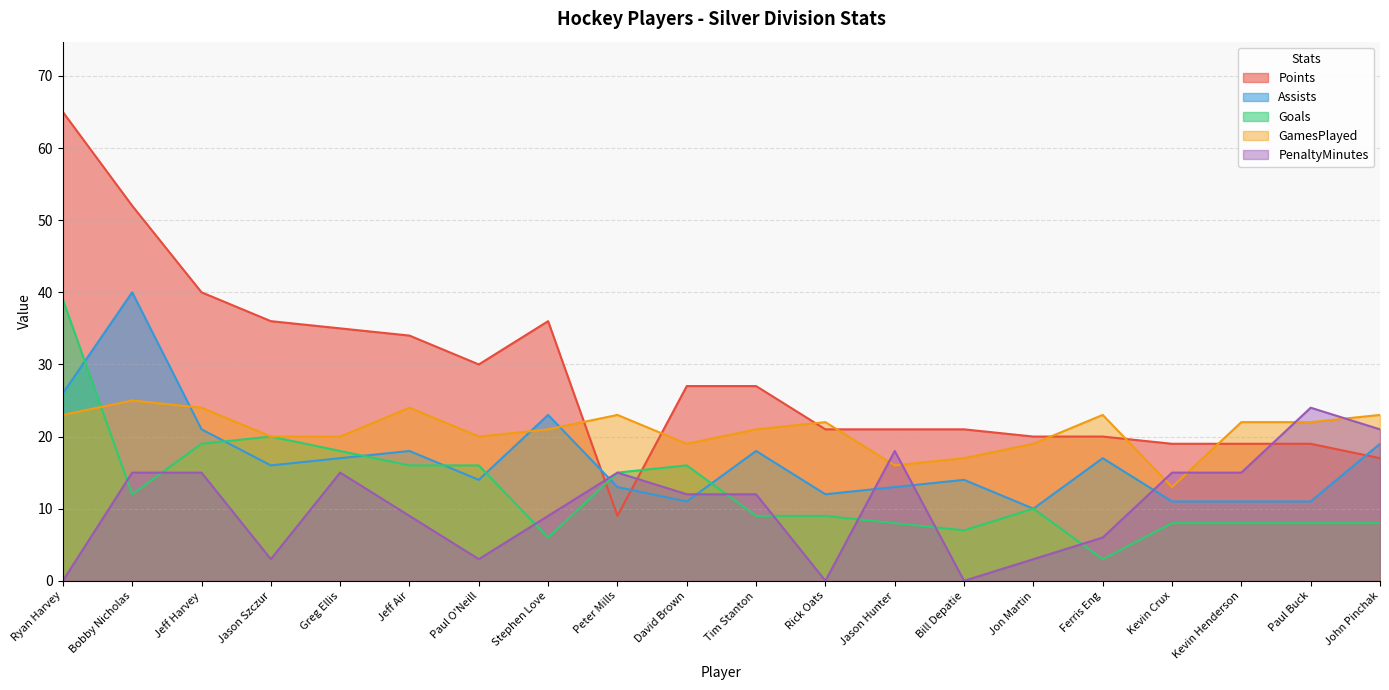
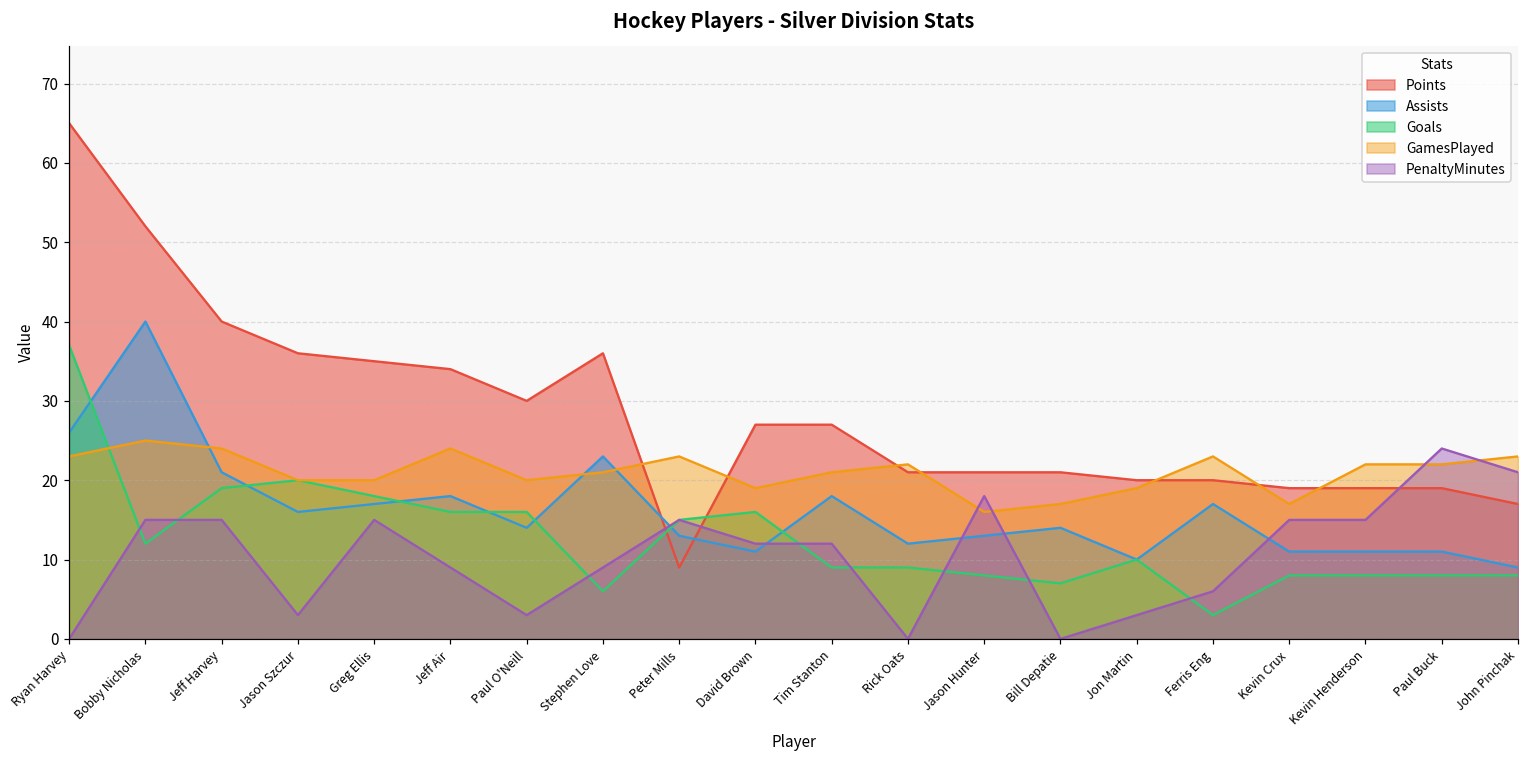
  {
    "Points": {
      "Ryan Harvey": 65,
      "Bobby Nicholas": 52,
      "Jeff Harvey": 40,
      "Jason Szczur": 36,
      "Greg Ellis": 35,
      "Jeff Air": 34,
      "Paul O'Neill": 30,
      "Stephen Love": 36,
      "Peter Mills": 9,
      "David Brown": 27,
      "Tim Stanton": 27,
      "Rick Oats": 21,
      "Jason Hunter": 21,
      "Bill Depatie": 21,
      "Jon Martin": 20,
      "Ferris Eng": 20,
      "Kevin Crux": 19,
      "Kevin Henderson": 19,
      "Paul Buck": 19,
      "John Pinchak": 17
    },
    "Assists": {
      "Ryan Harvey": 26,
      "Bobby Nicholas": 40,
      "Jeff Harvey": 21,
      "Jason Szczur": 16,
      "Greg Ellis": 17,
      "Jeff Air": 18,
      "Paul O'Neill": 14,
      "Stephen Love": 23,
      "Peter Mills": 13,
      "David Brown": 11,
      "Tim Stanton": 18,
      "Rick Oats": 12,
      "Jason Hunter": 13,
      "Bill Depatie": 14,
      "Ferris Eng": 17,
      "Kevin Crux": 11,
      "Kevin Henderson": 11,
      "Paul Buck": 11,
-     "John Pinchak": 19
+     "John Pinchak": 9
    },
    "Goals": {
-     "Ryan Harvey": 39,
+     "Ryan Harvey": 37,
      "Bobby Nicholas": 12,
      "Jeff Harvey": 19,
      "Greg Ellis": 18,
      "Jeff Air": 16,
      "Paul O'Neill": 16,
      "Stephen Love": 6,
      "David Brown": 16,
      "Tim Stanton": 9,
      "Rick Oats": 9,
      "Jason Hunter": 8,
      "Bill Depatie": 7,
      "Ferris Eng": 3,
      "Kevin Crux": 8,
      "Kevin Henderson": 8,
      "Paul Buck": 8,
      "John Pinchak": 8
    },
    "GamesPlayed": {
      "Ryan Harvey": 23,
      "Bobby Nicholas": 25,
      "Jeff Harvey": 24,
      "Greg Ellis": 20,
      "Jeff Air": 24,
      "Paul O'Neill": 20,
      "Stephen Love": 21,
      "Peter Mills": 23,
      "David Brown": 19,
      "Tim Stanton": 21,
      "Rick Oats": 22,
      "Jason Hunter": 16,
      "Bill Depatie": 17,
      "Jon Martin": 19,
      "Ferris Eng": 23,
-     "Kevin Crux": 13,
+     "Kevin Crux": 17,
      "Kevin Henderson": 22,
      "Paul Buck": 22,
      "John Pinchak": 23
    },
    "PenaltyMinutes": {
      "Ryan Harvey": 0,
      "Bobby Nicholas": 15,
      "Jeff Harvey": 15,
      "Jason Szczur": 3,
      "Greg Ellis": 15,
      "Jeff Air": 9,
      "Paul O'Neill": 3,
      "Stephen Love": 9,
      "David Brown": 12,
      "Tim Stanton": 12,
      "Rick Oats": 0,
      "Jason Hunter": 18,
      "Bill Depatie": 0,
      "Jon Martin": 3,
      "Ferris Eng": 6,
      "Kevin Crux": 15,
      "Kevin Henderson": 15,
      "Paul Buck": 24,
      "John Pinchak": 21
    }
  }
